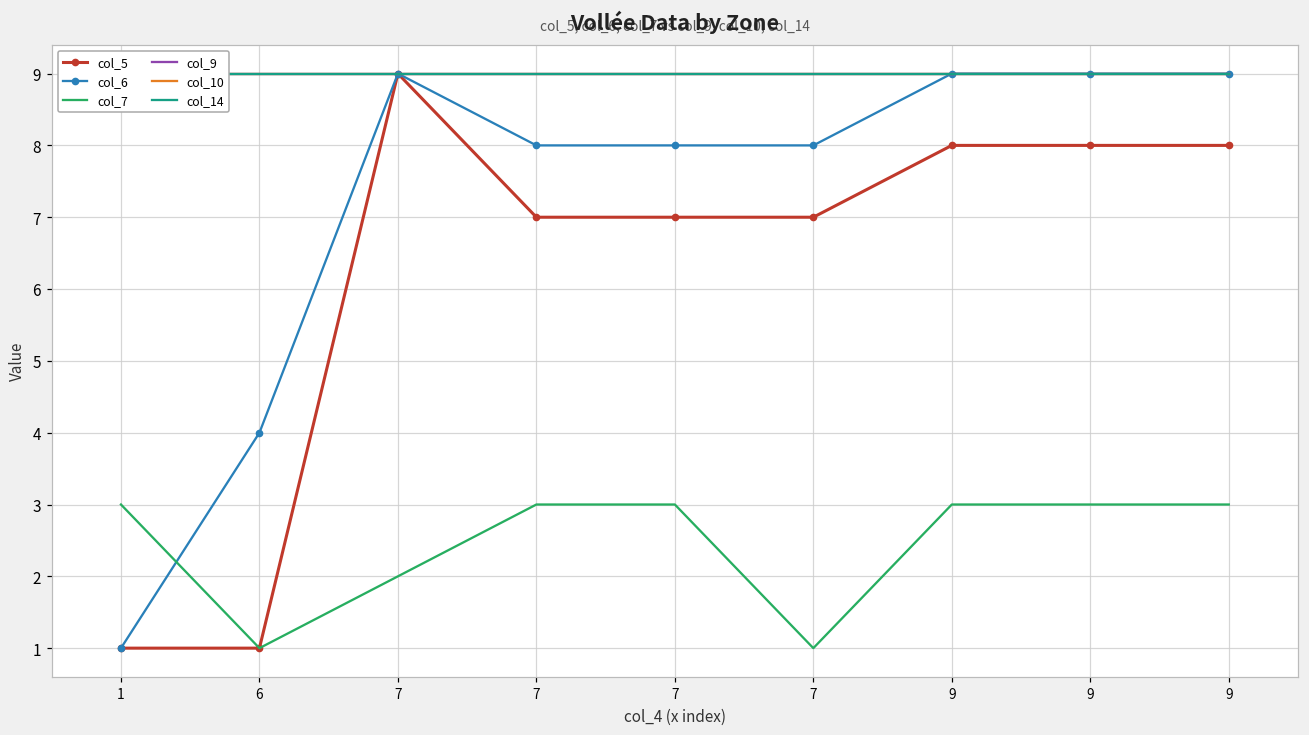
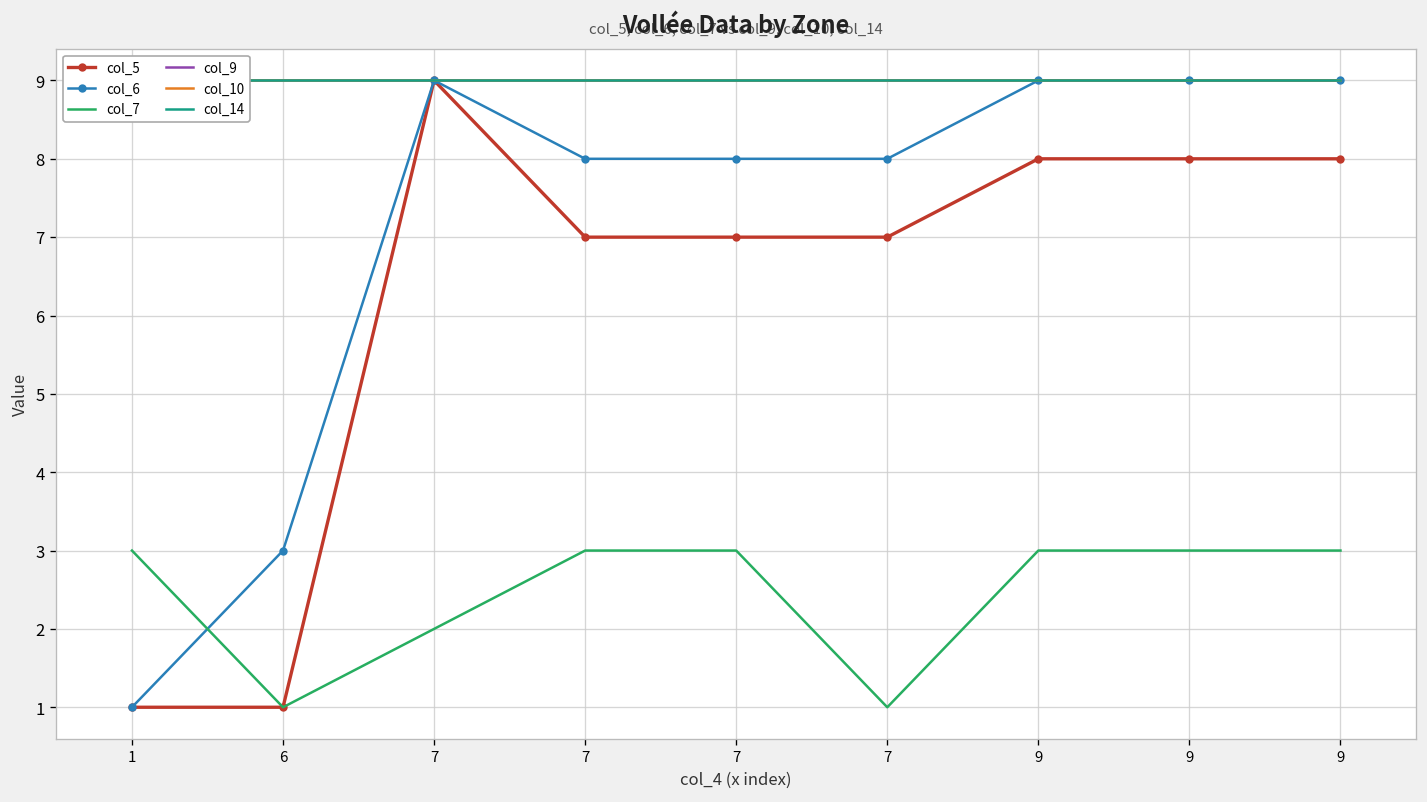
  {
    "col_6": {
-     "6": 4
+     "6": 3
    }
  }
